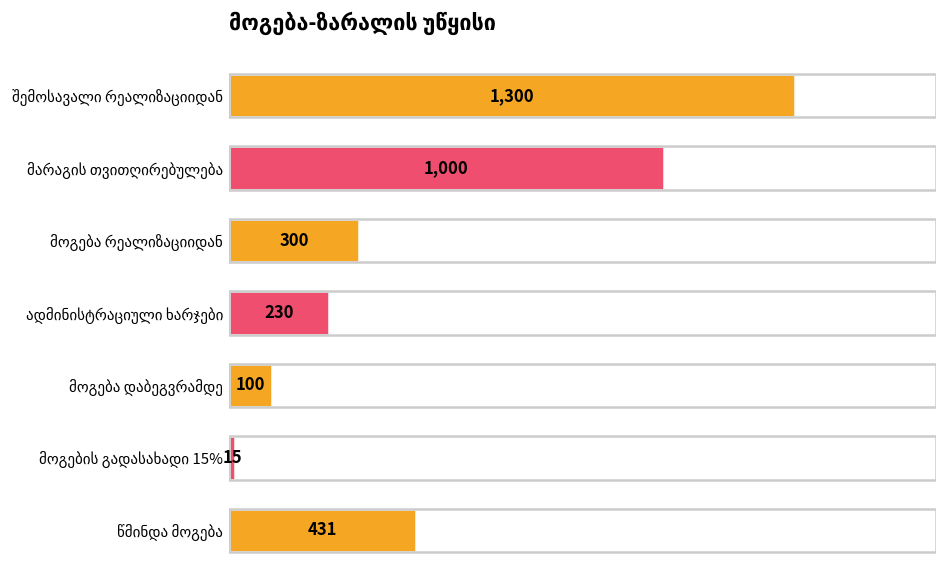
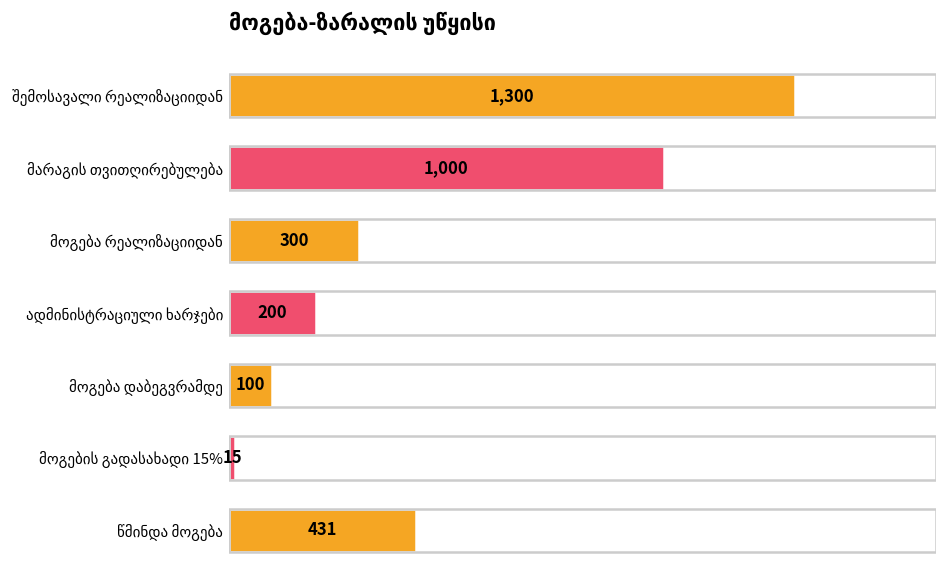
  {
    "შემოსავალი რეალიზაციიდან": "1,300",
    "მარაგის თვითღირებულება": "1,000",
    "მოგება რეალიზაციიდან": "300",
-   "ადმინისტრაციული ხარჯები": "230",
+   "ადმინისტრაციული ხარჯები": "200",
    "მოგება დაბეგვრამდე": "100",
    "მოგების გადასახადი 15%": "15",
    "წმინდა მოგება": "431"
  }
